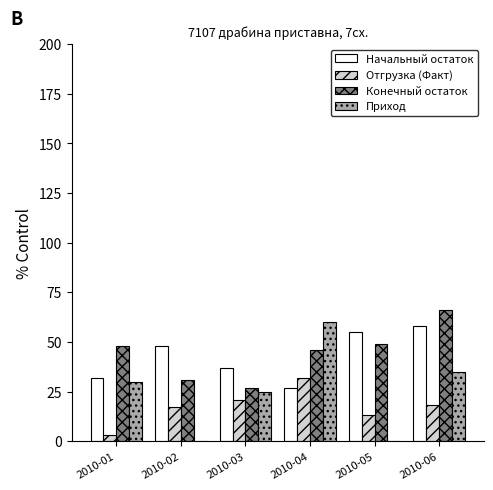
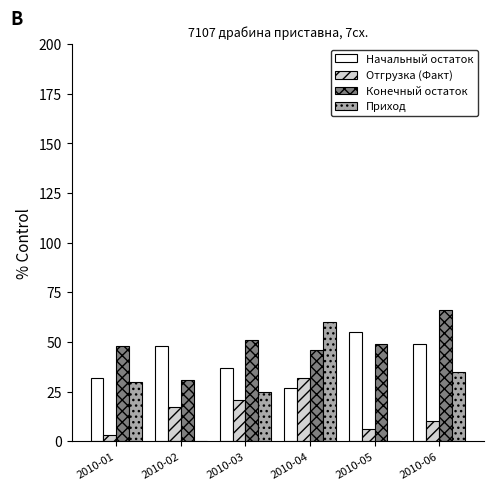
  {
    "Начальный остаток": {
      "2010-01": 32,
      "2010-02": 48,
      "2010-03": 37,
      "2010-04": 27,
      "2010-05": 55,
-     "2010-06": 58
+     "2010-06": 49
    },
    "Отгрузка (Факт)": {
      "2010-01": 3,
      "2010-02": 17,
      "2010-03": 21,
      "2010-04": 32,
-     "2010-05": 13,
-     "2010-06": 18
+     "2010-05": 6,
+     "2010-06": 10
    },
    "Конечный остаток": {
      "2010-01": 48,
      "2010-02": 31,
-     "2010-03": 27,
+     "2010-03": 51,
      "2010-04": 46,
      "2010-05": 49,
      "2010-06": 66
    },
    "Приход": {
      "2010-01": 30,
      "2010-02": 0,
      "2010-03": 25,
      "2010-04": 60,
      "2010-05": 0,
      "2010-06": 35
    }
  }
